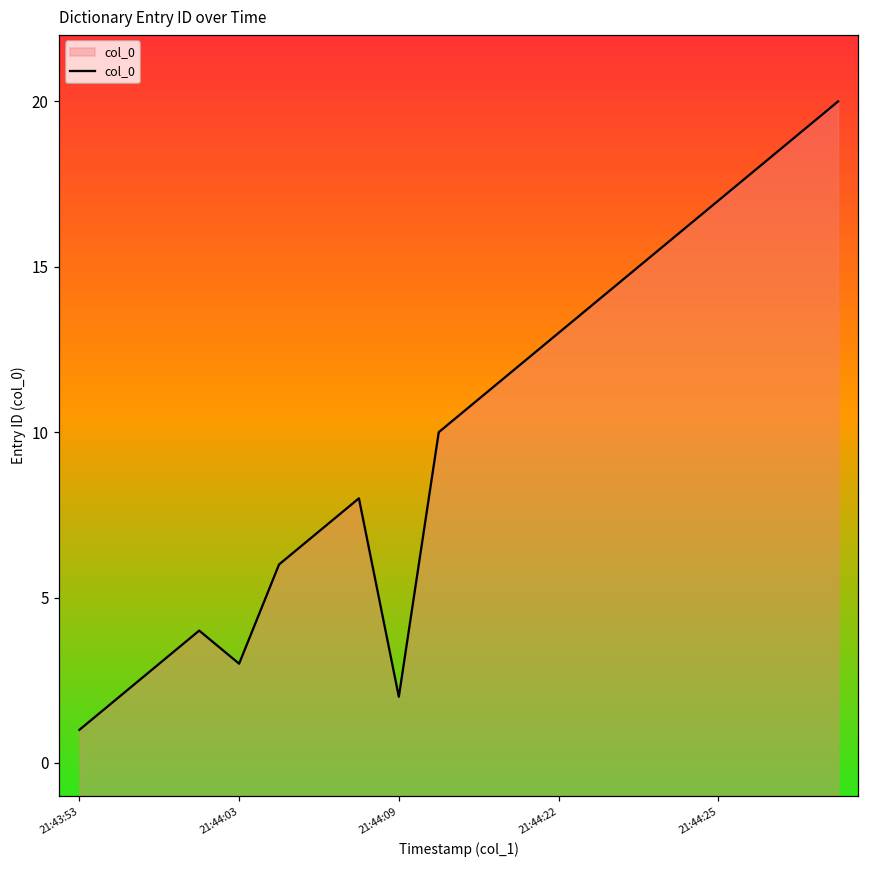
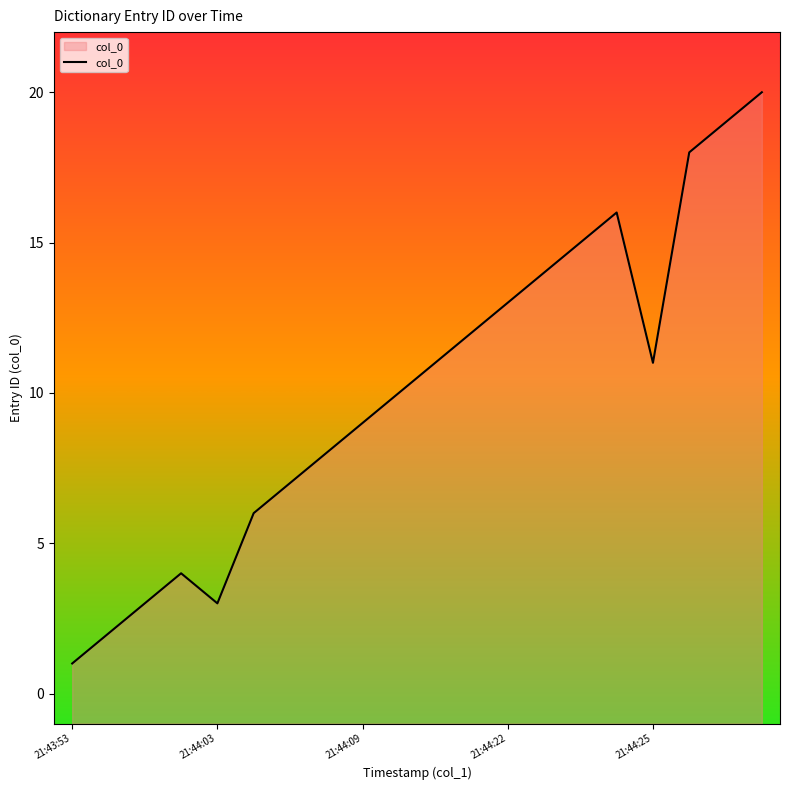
  {
    "21:43:53": 1,
    "21:44:03": 3,
-   "21:44:09": 2,
+   "21:44:09": 9,
    "21:44:22": 13,
-   "21:44:25": 17
+   "21:44:25": 11
  }
